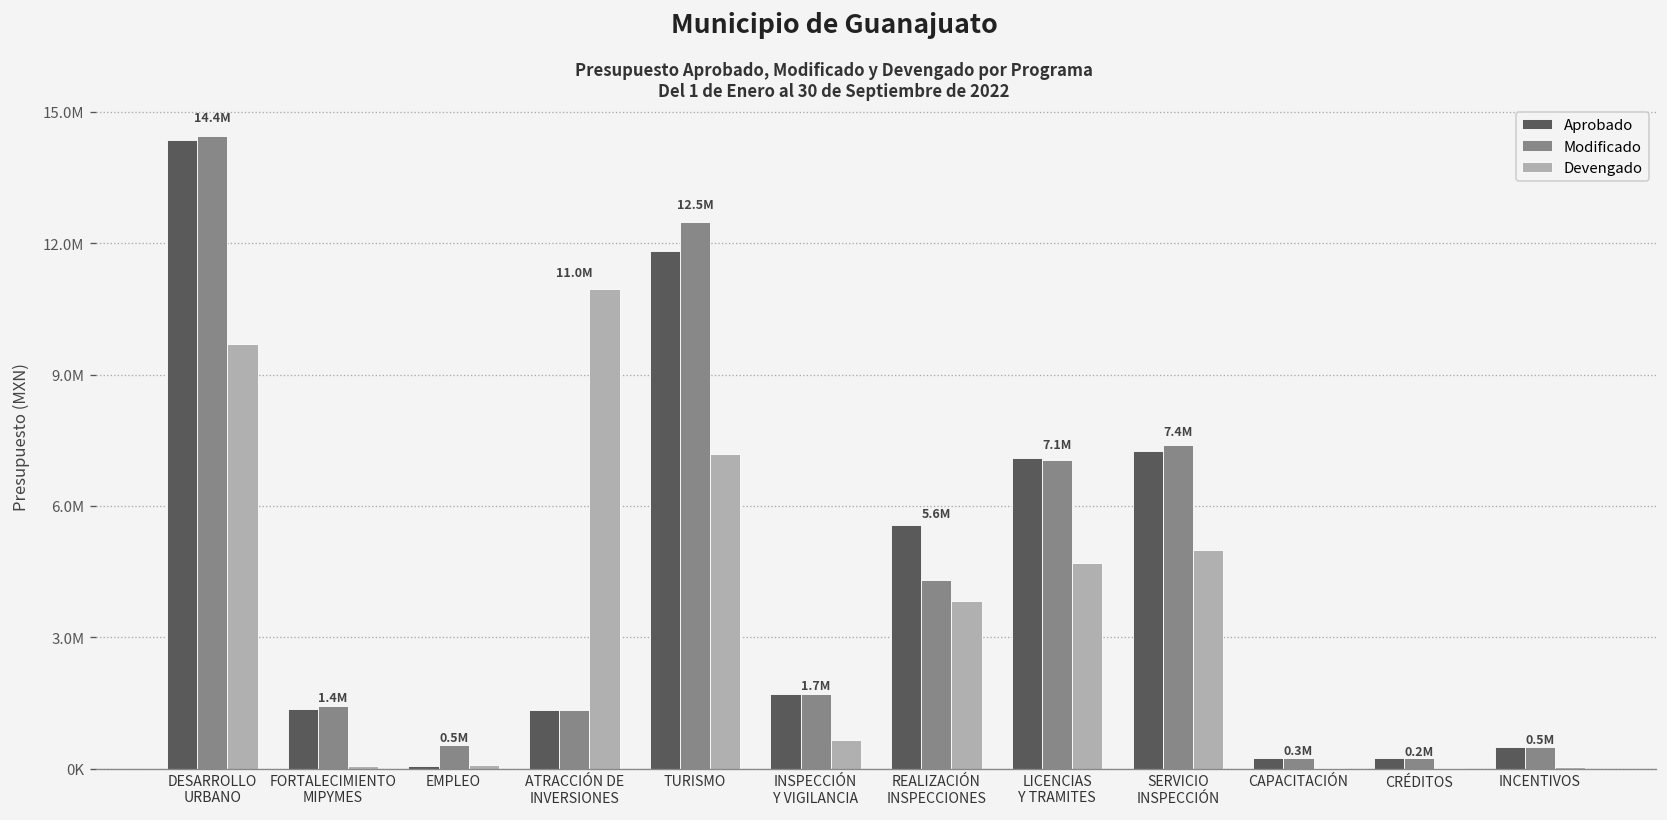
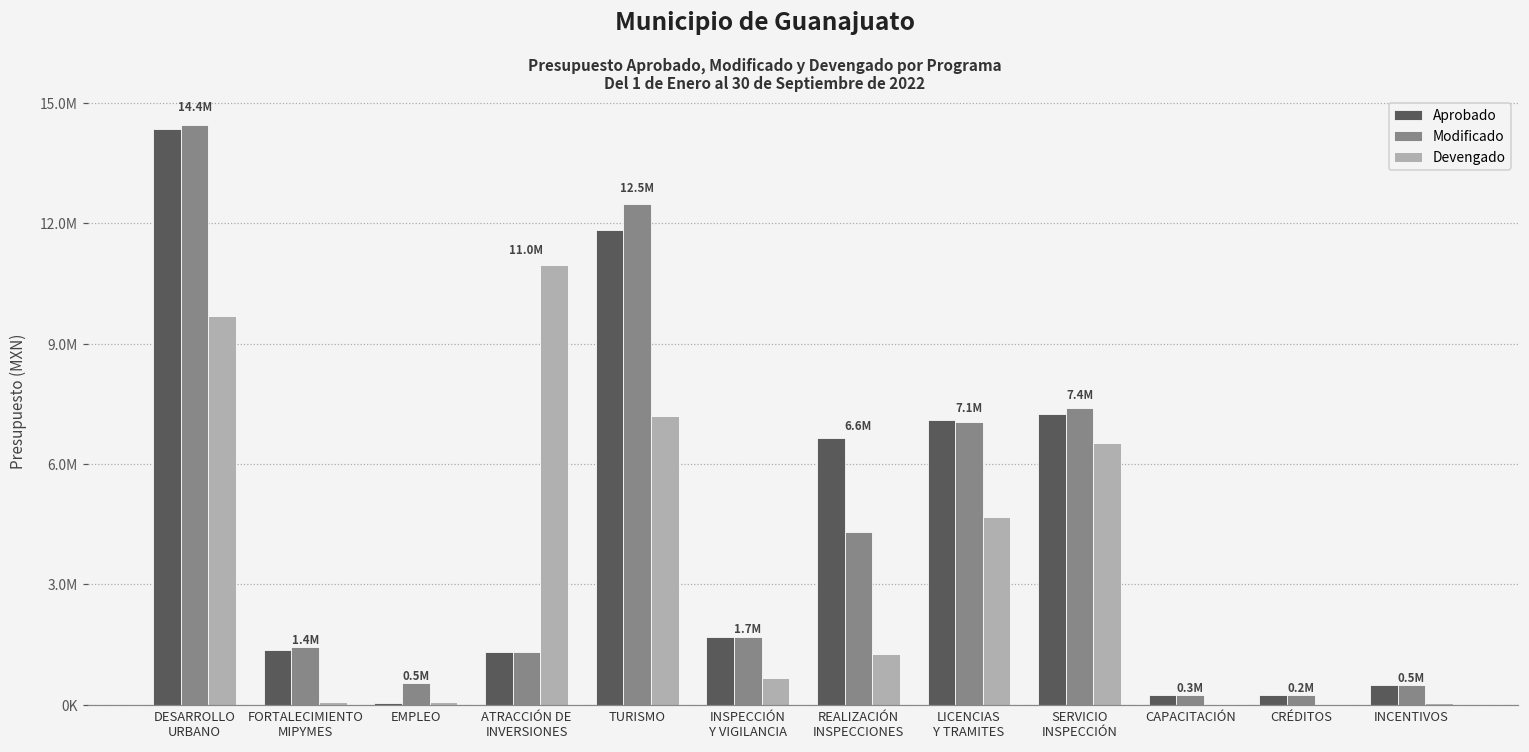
  {
    "Aprobado": {
-     "REALIZACIÓN INSPECCIONES": "5.6M",
+     "REALIZACIÓN INSPECCIONES": "6.6M",
      "LICENCIAS Y TRAMITES": "7.1M"
    },
    "Modificado": {
      "DESARROLLO URBANO": "14.4M",
      "FORTALECIMIENTO MIPYMES": "1.4M",
      "EMPLEO": "0.5M",
      "TURISMO": "12.5M",
      "INSPECCIÓN Y VIGILANCIA": "1.7M",
      "SERVICIO INSPECCIÓN": "7.4M",
      "CAPACITACIÓN": "0.3M",
      "CRÉDITOS": "0.2M",
      "INCENTIVOS": "0.5M"
    },
    "Devengado": {
      "DESARROLLO URBANO": "9700000",
      "FORTALECIMIENTO MIPYMES": "100000",
      "EMPLEO": "100000",
      "TURISMO": "7200000",
      "INSPECCIÓN Y VIGILANCIA": "700000",
-     "REALIZACIÓN INSPECCIONES": "3800000",
+     "REALIZACIÓN INSPECCIONES": "1300000",
      "LICENCIAS Y TRAMITES": "4700000",
-     "SERVICIO INSPECCIÓN": "5000000"
+     "SERVICIO INSPECCIÓN": "6500000"
    }
  }
